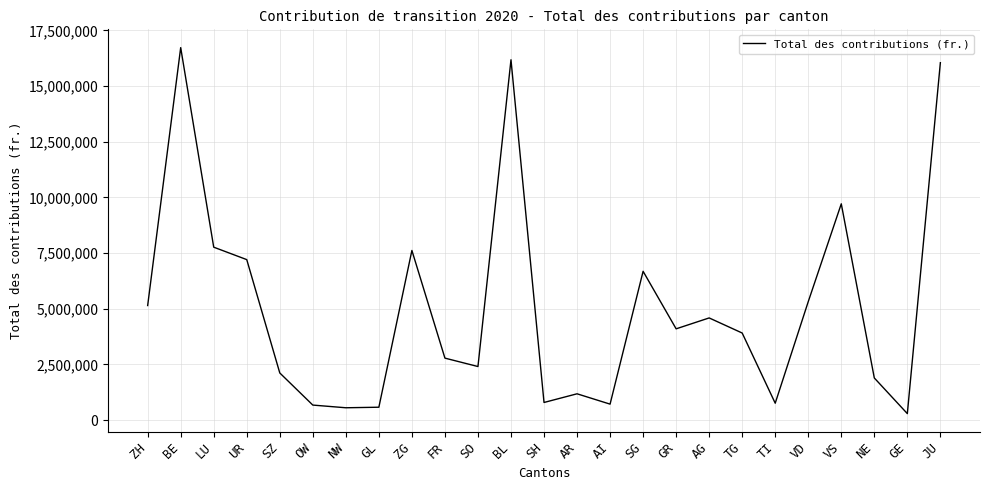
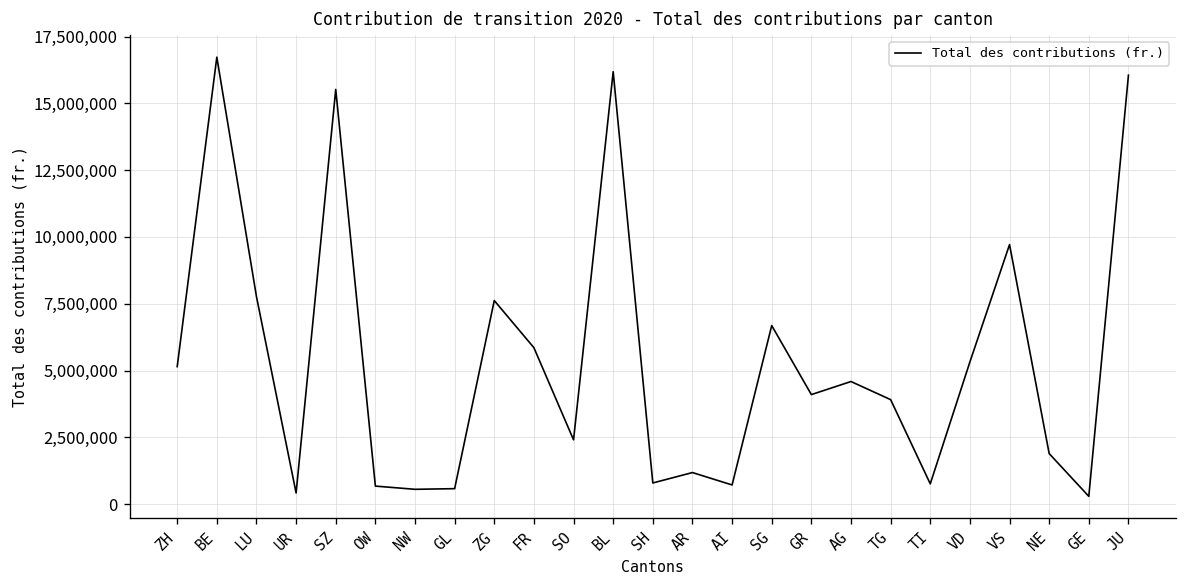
  {
    "ZH": "5,100,000",
    "BE": "16,700,000",
    "LU": "7,800,000",
-   "UR": "7,200,000",
-   "SZ": "2,100,000",
+   "UR": "400,000",
+   "SZ": "15,500,000",
    "OW": "700,000",
    "NW": "600,000",
    "GL": "600,000",
    "ZG": "7,600,000",
-   "FR": "2,800,000",
+   "FR": "5,900,000",
    "SO": "2,400,000",
    "BL": "16,200,000",
    "SH": "800,000",
    "AR": "1,200,000",
    "AI": "700,000",
    "SG": "6,700,000",
    "GR": "4,100,000",
    "AG": "4,600,000",
    "TG": "3,900,000",
    "TI": "800,000",
    "VD": "5,300,000",
    "VS": "9,700,000",
    "NE": "1,900,000",
    "GE": "300,000",
    "JU": "16,100,000"
  }
